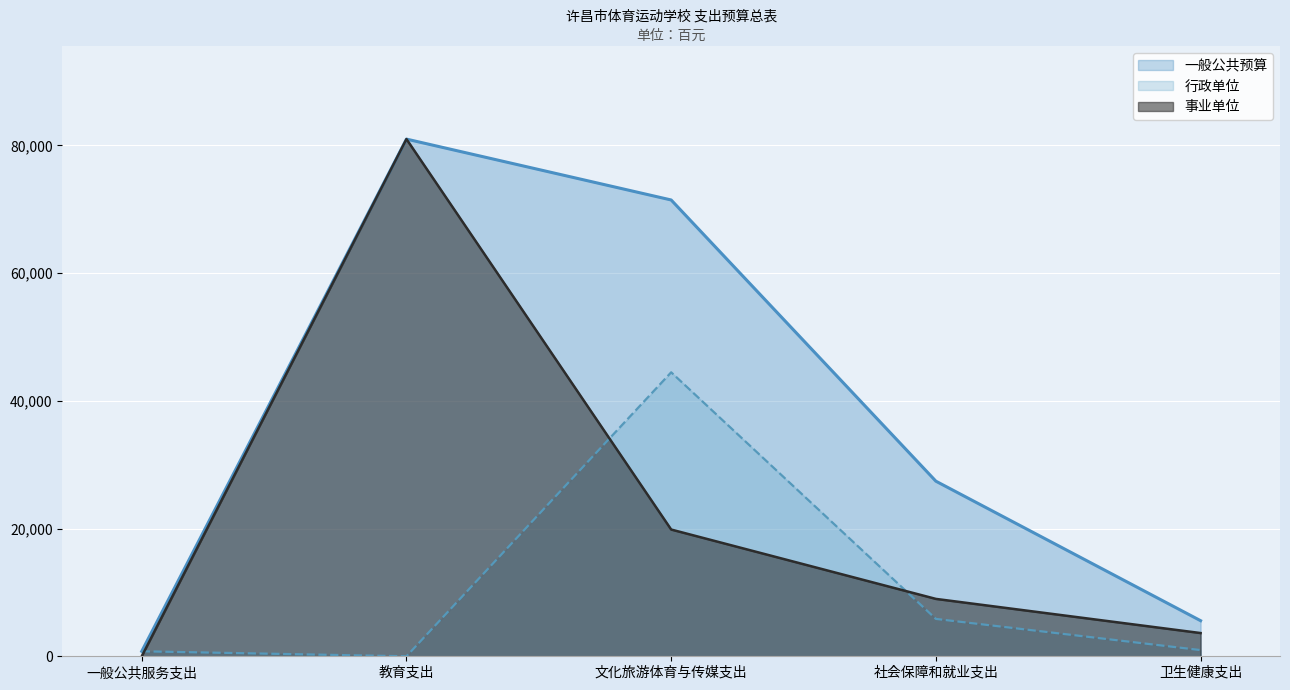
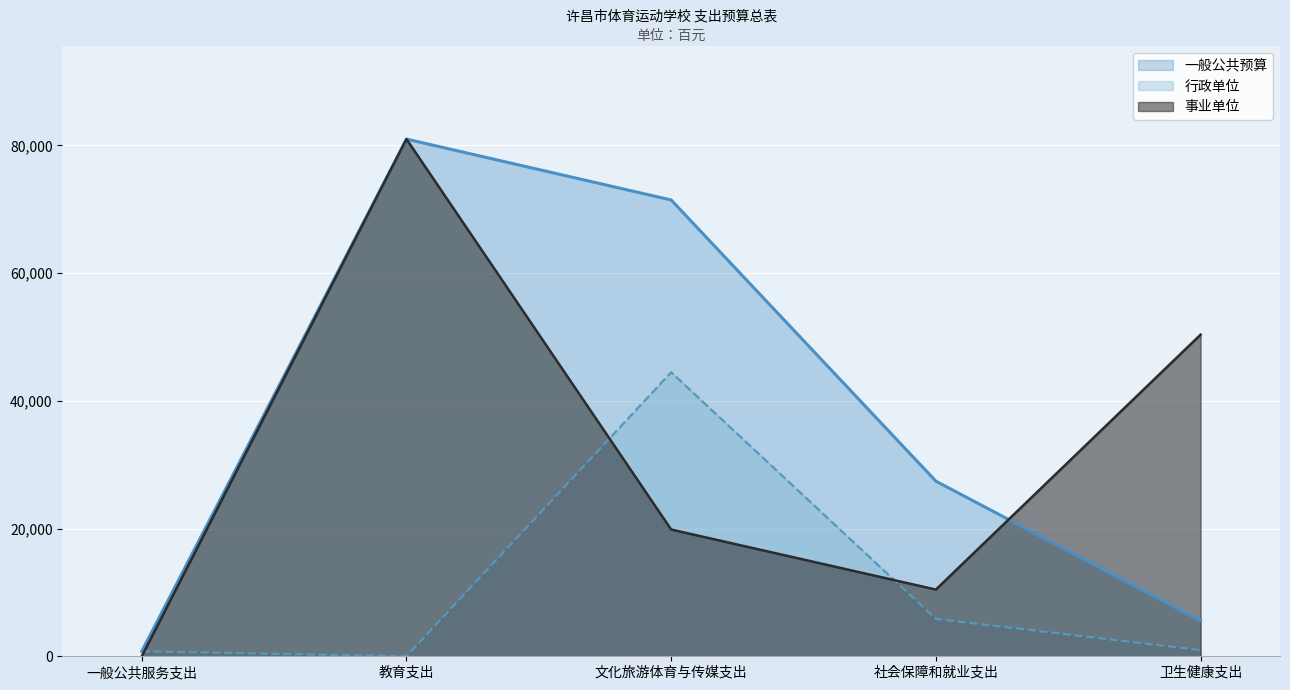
  {
    "事业单位": {
      "一般公共服务支出": "0",
      "文化旅游体育与传媒支出": "20,000",
-     "社会保障和就业支出": "9,000",
-     "卫生健康支出": "4,000"
+     "社会保障和就业支出": "10,000",
+     "卫生健康支出": "50,000"
    }
  }
